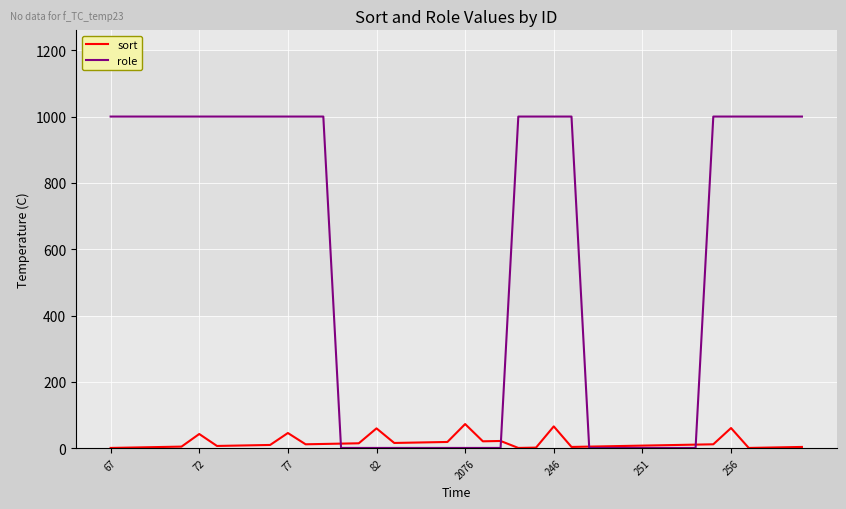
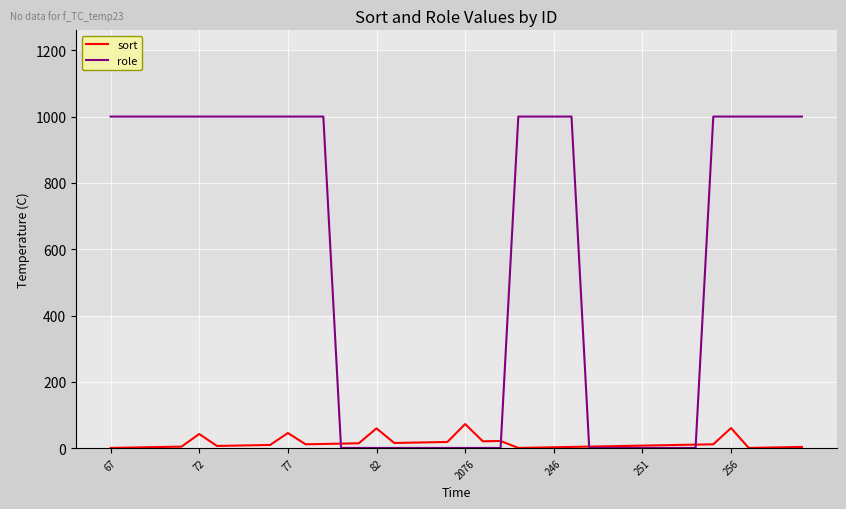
  {
    "sort": {
      "67": 0,
      "72": 40,
      "77": 50,
      "82": 60,
      "2076": 70,
-     "246": 70,
+     "246": 0,
      "256": 60
    },
    "role": {
      "67": 1000,
      "72": 1000,
      "77": 1000,
      "82": 0,
      "2076": 0,
      "246": 1000,
      "256": 1000
    }
  }
